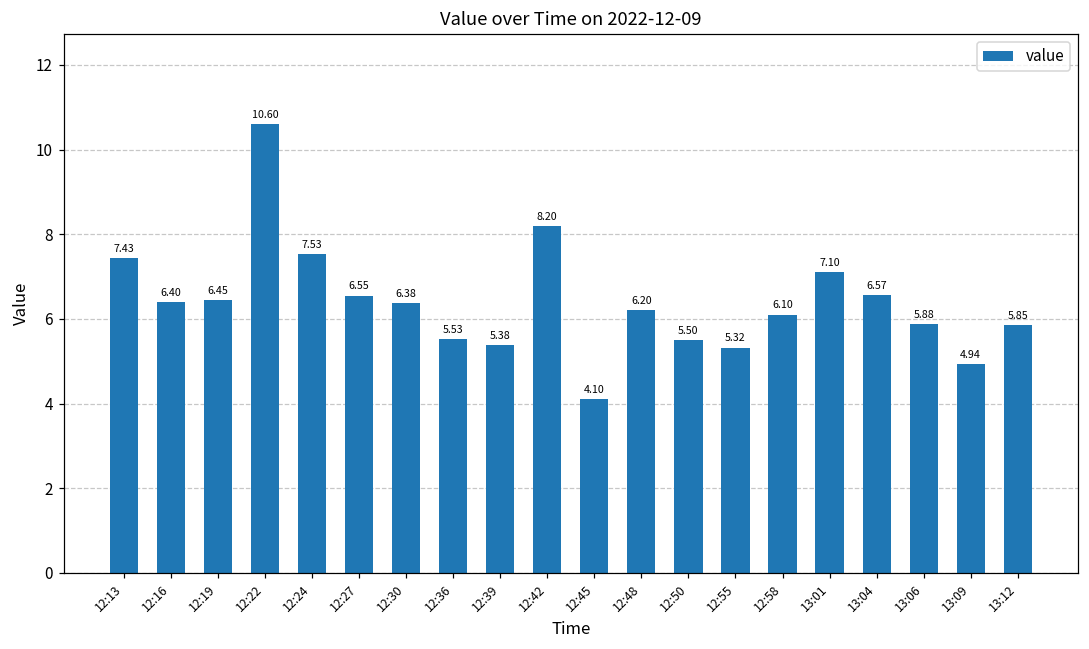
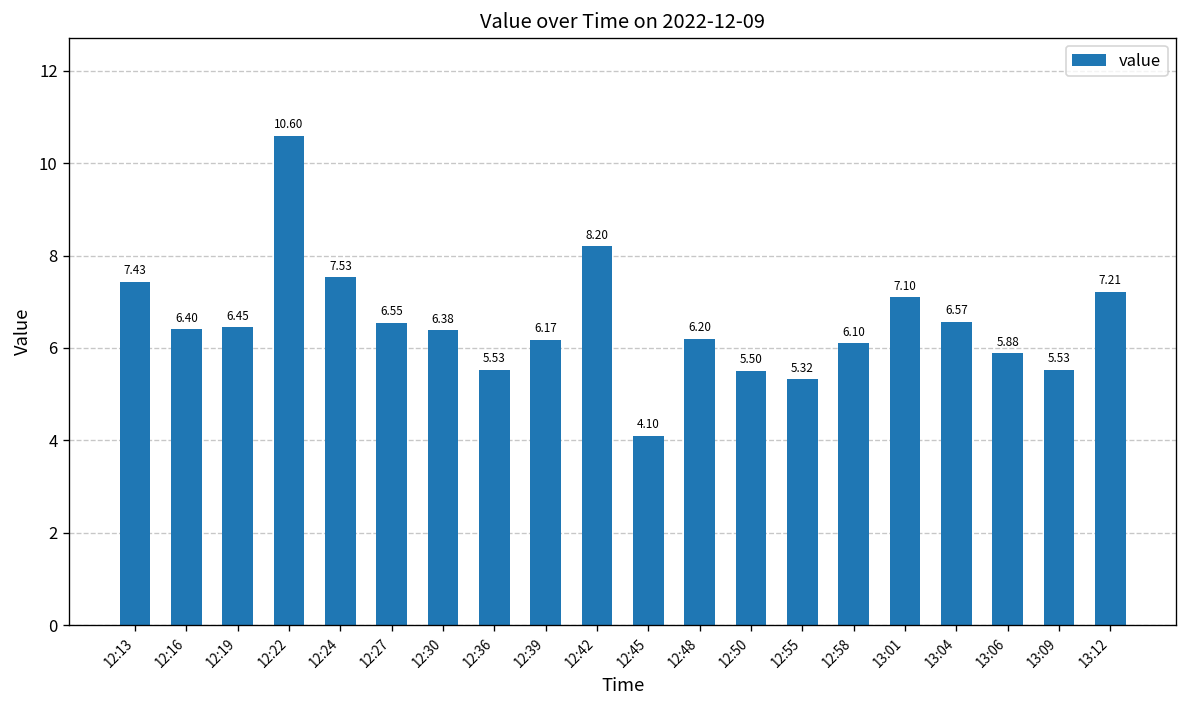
  {
    "12:13": 7.43,
    "12:16": 6.40,
    "12:19": 6.45,
    "12:22": 10.60,
    "12:24": 7.53,
    "12:27": 6.55,
    "12:30": 6.38,
    "12:36": 5.53,
-   "12:39": 5.38,
+   "12:39": 6.17,
    "12:42": 8.20,
    "12:45": 4.10,
    "12:48": 6.20,
    "12:50": 5.50,
    "12:55": 5.32,
    "12:58": 6.10,
    "13:01": 7.10,
    "13:04": 6.57,
    "13:06": 5.88,
-   "13:09": 4.94,
-   "13:12": 5.85
+   "13:09": 5.53,
+   "13:12": 7.21
  }
